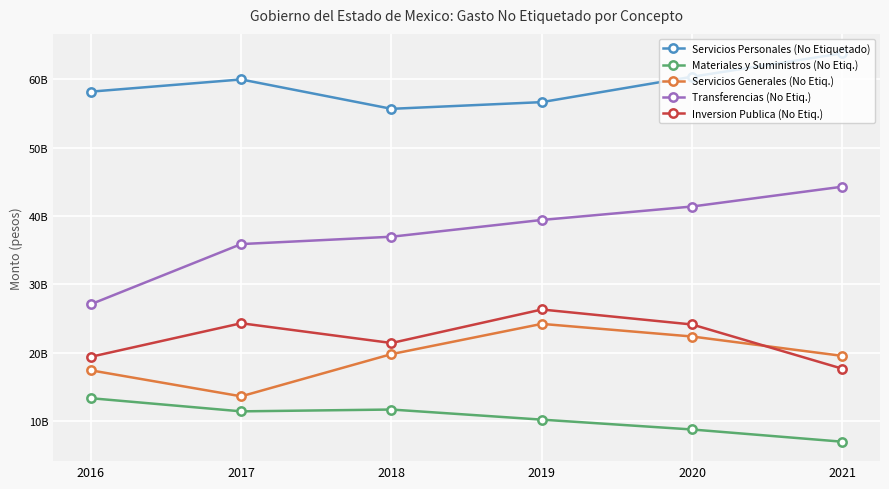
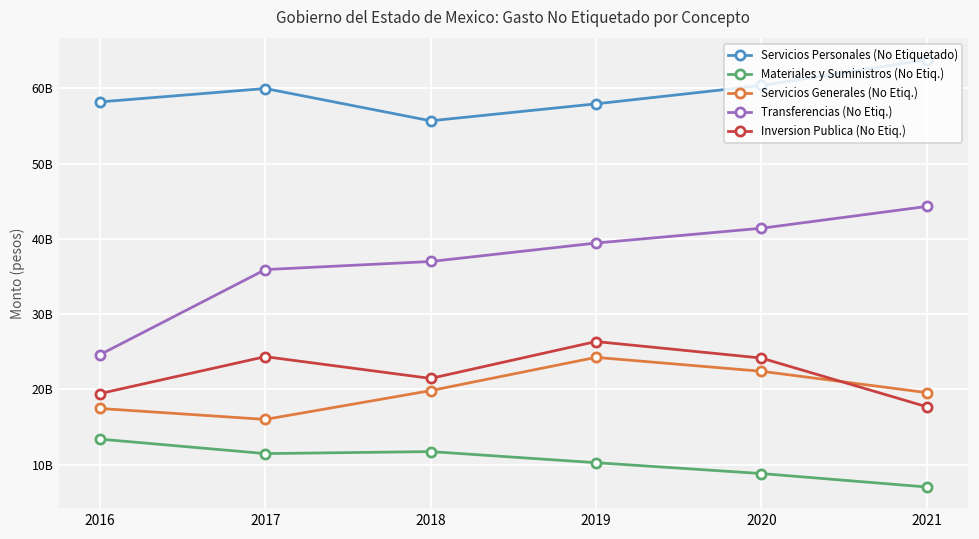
  {
    "Servicios Personales (No Etiquetado)": {
      "2016": 58000000000,
      "2017": 60000000000,
      "2018": 56000000000,
-     "2019": 57000000000
+     "2019": 58000000000
    },
    "Materiales y Suministros (No Etiq.)": {
      "2016": 13000000000,
      "2017": 11000000000,
      "2018": 12000000000,
      "2019": 10000000000,
      "2020": 9000000000,
      "2021": 7000000000
    },
    "Servicios Generales (No Etiq.)": {
      "2016": 17000000000,
-     "2017": 14000000000,
+     "2017": 16000000000,
      "2018": 20000000000,
      "2019": 24000000000,
      "2020": 22000000000,
      "2021": 20000000000
    },
    "Transferencias (No Etiq.)": {
-     "2016": 27000000000,
+     "2016": 25000000000,
      "2017": 36000000000,
      "2018": 37000000000,
      "2019": 39000000000,
      "2020": 41000000000,
      "2021": 44000000000
    },
    "Inversion Publica (No Etiq.)": {
      "2016": 19000000000,
      "2017": 24000000000,
      "2018": 21000000000,
      "2019": 26000000000,
      "2020": 24000000000,
      "2021": 18000000000
    }
  }
